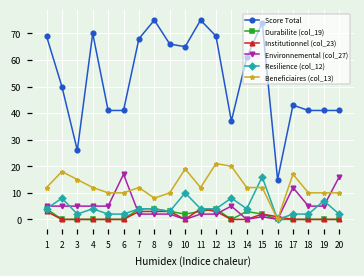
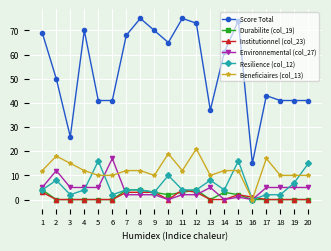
  {
    "Score Total": {
      "1": 69,
      "2": 50,
      "3": 26,
      "4": 70,
      "5": 41,
      "6": 41,
      "7": 68,
      "8": 75,
-     "9": 66,
+     "9": 70,
      "10": 65,
      "11": 75,
-     "12": 69,
+     "12": 73,
      "13": 37,
      "16": 15,
      "17": 43,
      "18": 41,
      "19": 41,
      "20": 41
    },
    "Durabilite (col_19)": {
      "10": 2
    },
    "Environnemental (col_27)": {
-     "2": 5,
+     "2": 12,
      "3": 5,
      "5": 5,
      "6": 17,
      "13": 5,
-     "17": 12,
+     "17": 5,
      "18": 5,
      "19": 5,
-     "20": 16
+     "20": 5
    },
    "Resilience (col_12)": {
      "2": 8,
      "3": 2,
-     "5": 2,
+     "5": 16,
      "6": 2,
      "10": 10,
      "13": 8,
      "15": 16,
      "17": 2,
      "18": 2,
      "19": 7,
-     "20": 2
+     "20": 15
    },
    "Beneficiaires (col_13)": {
      "1": 12,
      "2": 18,
      "3": 15,
      "4": 12,
      "5": 10,
      "6": 10,
      "7": 12,
-     "8": 8,
+     "8": 12,
      "9": 10,
      "10": 19,
      "11": 12,
      "12": 21,
-     "13": 20,
+     "13": 10,
      "14": 12,
      "15": 12,
      "17": 17,
      "18": 10,
      "19": 10,
      "20": 10
    }
  }
